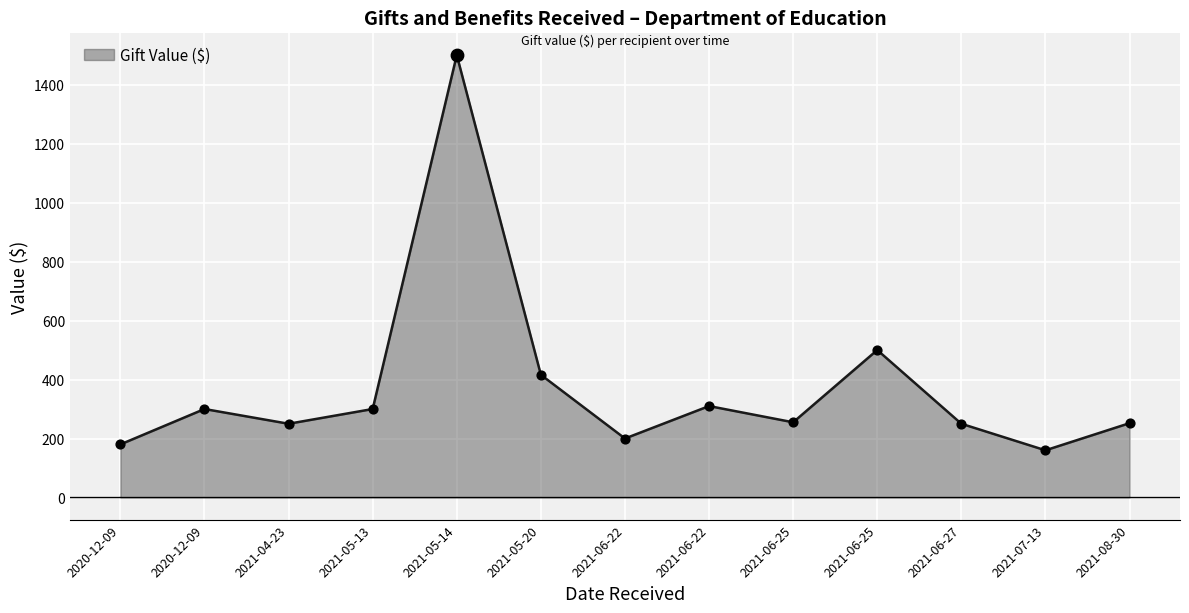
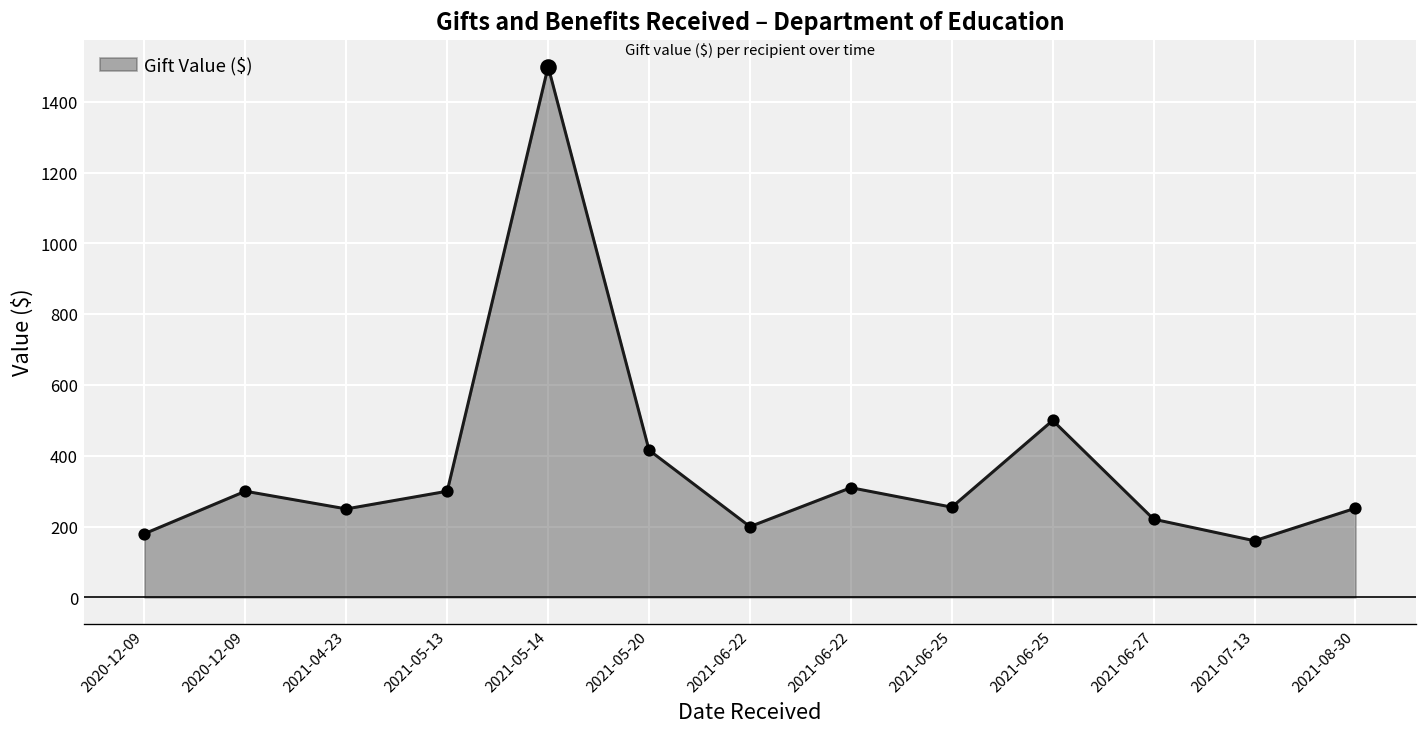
  {
    "Gift Value ($)": {
      "2021-04-23": 250,
      "2021-05-13": 300,
      "2021-05-20": 420,
-     "2021-06-27": 250,
+     "2021-06-27": 220,
      "2021-07-13": 160,
      "2021-08-30": 250
    }
  }
